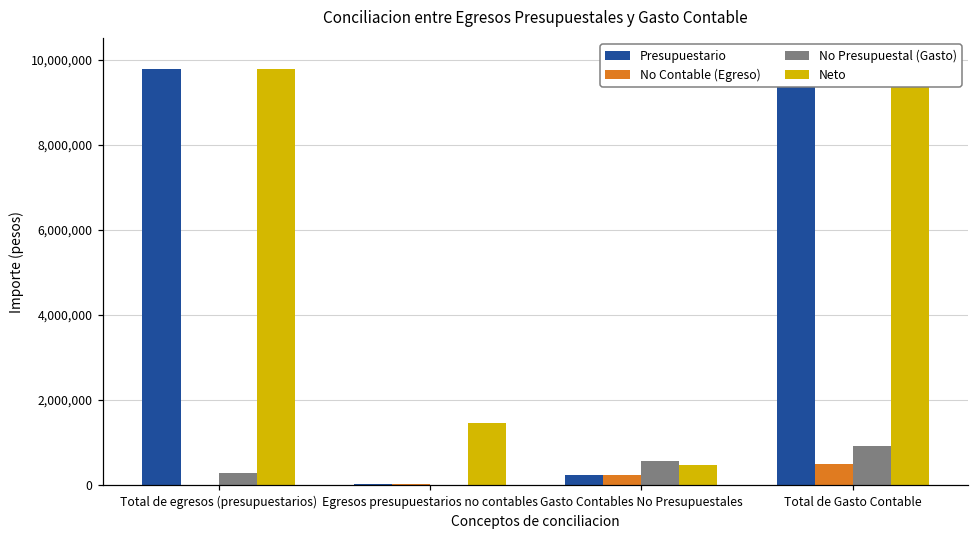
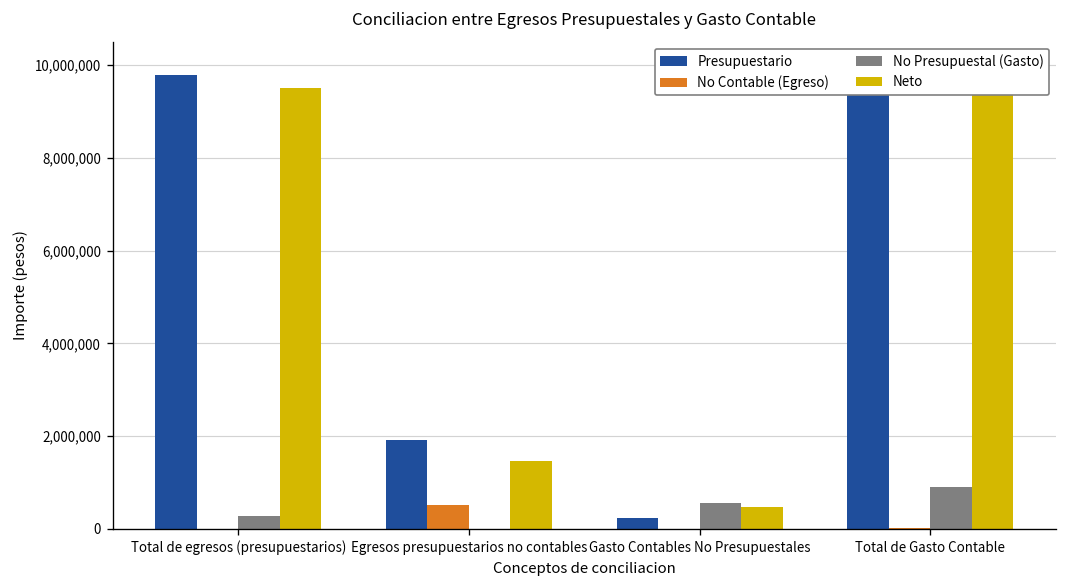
  {
    "Presupuestario": {
      "Total de egresos (presupuestarios)": "9,800,000",
-     "Egresos presupuestarios no contables": "0",
+     "Egresos presupuestarios no contables": "1,900,000",
      "Gasto Contables No Presupuestales": "200,000"
    },
    "No Contable (Egreso)": {
      "Total de egresos (presupuestarios)": "0",
-     "Egresos presupuestarios no contables": "0",
-     "Gasto Contables No Presupuestales": "200,000",
-     "Total de Gasto Contable": "500,000"
+     "Egresos presupuestarios no contables": "500,000",
+     "Gasto Contables No Presupuestales": "0",
+     "Total de Gasto Contable": "0"
    },
    "No Presupuestal (Gasto)": {
      "Total de egresos (presupuestarios)": "300,000",
      "Egresos presupuestarios no contables": "0",
      "Gasto Contables No Presupuestales": "600,000",
      "Total de Gasto Contable": "900,000"
    },
    "Neto": {
-     "Total de egresos (presupuestarios)": "9,800,000",
+     "Total de egresos (presupuestarios)": "9,500,000",
      "Egresos presupuestarios no contables": "1,500,000",
      "Gasto Contables No Presupuestales": "500,000"
    }
  }
